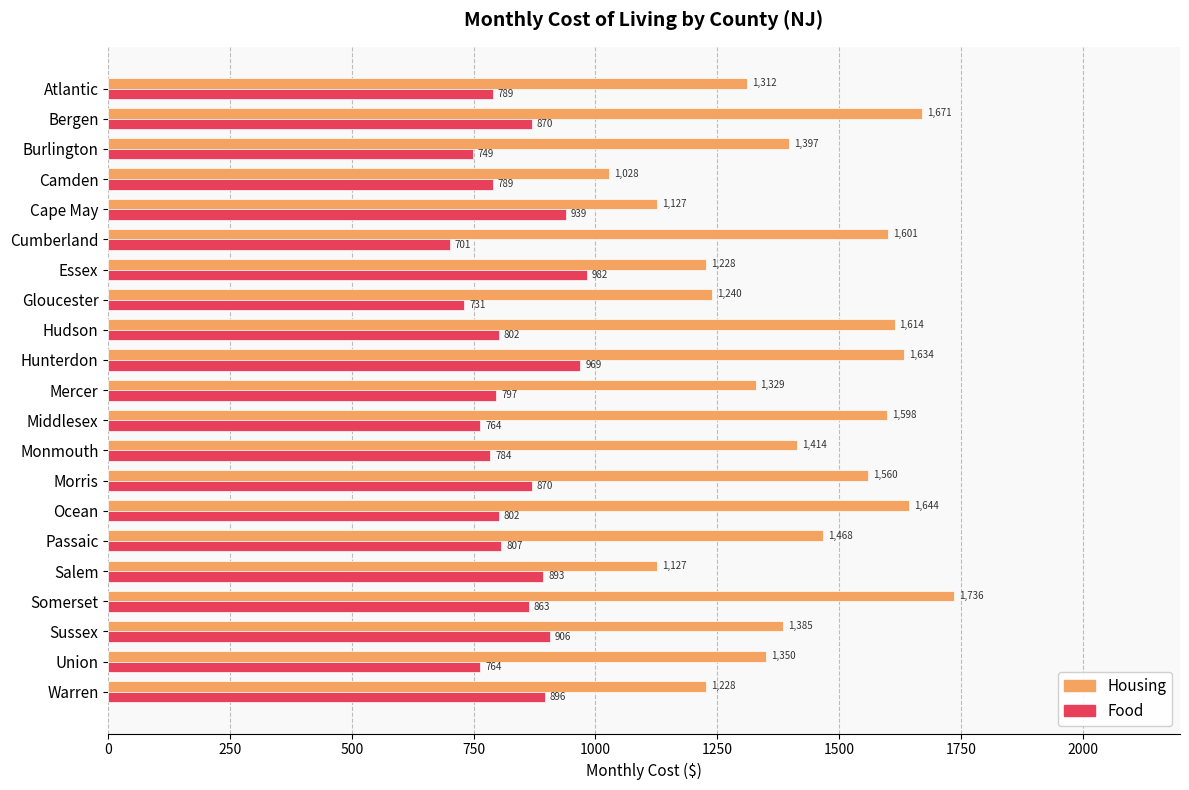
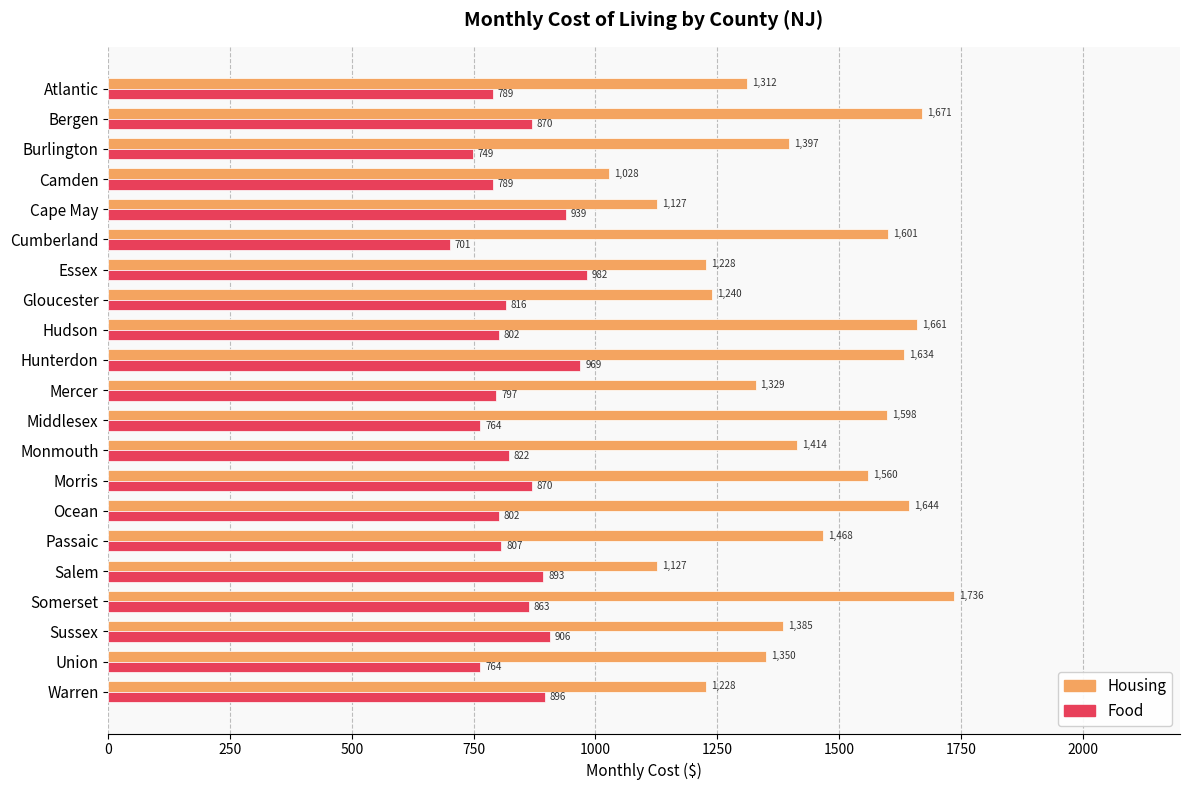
  {
    "Housing": {
      "Atlantic": "1,312",
      "Bergen": "1,671",
      "Burlington": "1,397",
      "Camden": "1,028",
      "Cape May": "1,127",
      "Cumberland": "1,601",
      "Essex": "1,228",
      "Gloucester": "1,240",
-     "Hudson": "1,614",
+     "Hudson": "1,661",
      "Hunterdon": "1,634",
      "Mercer": "1,329",
      "Middlesex": "1,598",
      "Monmouth": "1,414",
      "Morris": "1,560",
      "Ocean": "1,644",
      "Passaic": "1,468",
      "Salem": "1,127",
      "Somerset": "1,736",
      "Sussex": "1,385",
      "Union": "1,350",
      "Warren": "1,228"
    },
    "Food": {
      "Atlantic": "789",
      "Bergen": "870",
      "Burlington": "749",
      "Camden": "789",
      "Cape May": "939",
      "Cumberland": "701",
      "Essex": "982",
-     "Gloucester": "731",
+     "Gloucester": "816",
      "Hudson": "802",
      "Hunterdon": "969",
      "Mercer": "797",
      "Middlesex": "764",
-     "Monmouth": "784",
+     "Monmouth": "822",
      "Morris": "870",
      "Ocean": "802",
      "Passaic": "807",
      "Salem": "893",
      "Somerset": "863",
      "Sussex": "906",
      "Union": "764",
      "Warren": "896"
    }
  }
